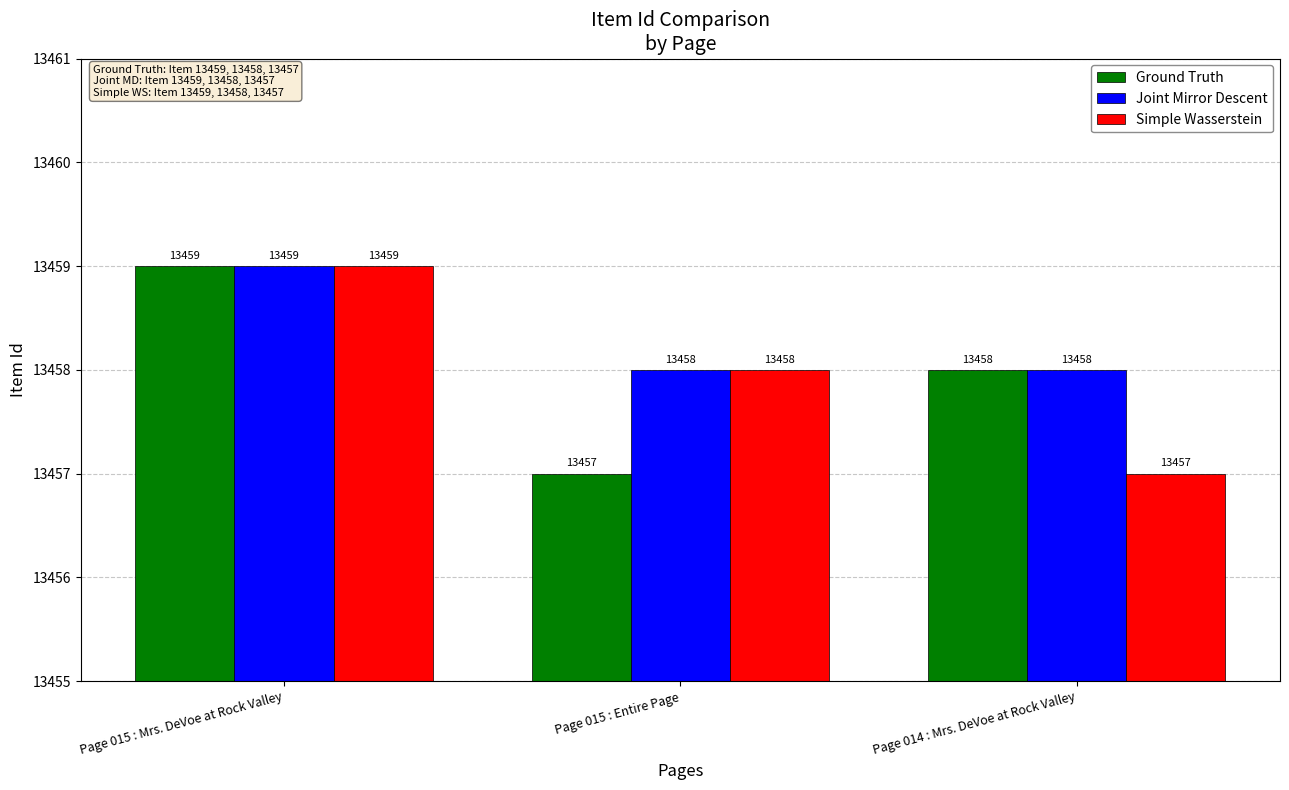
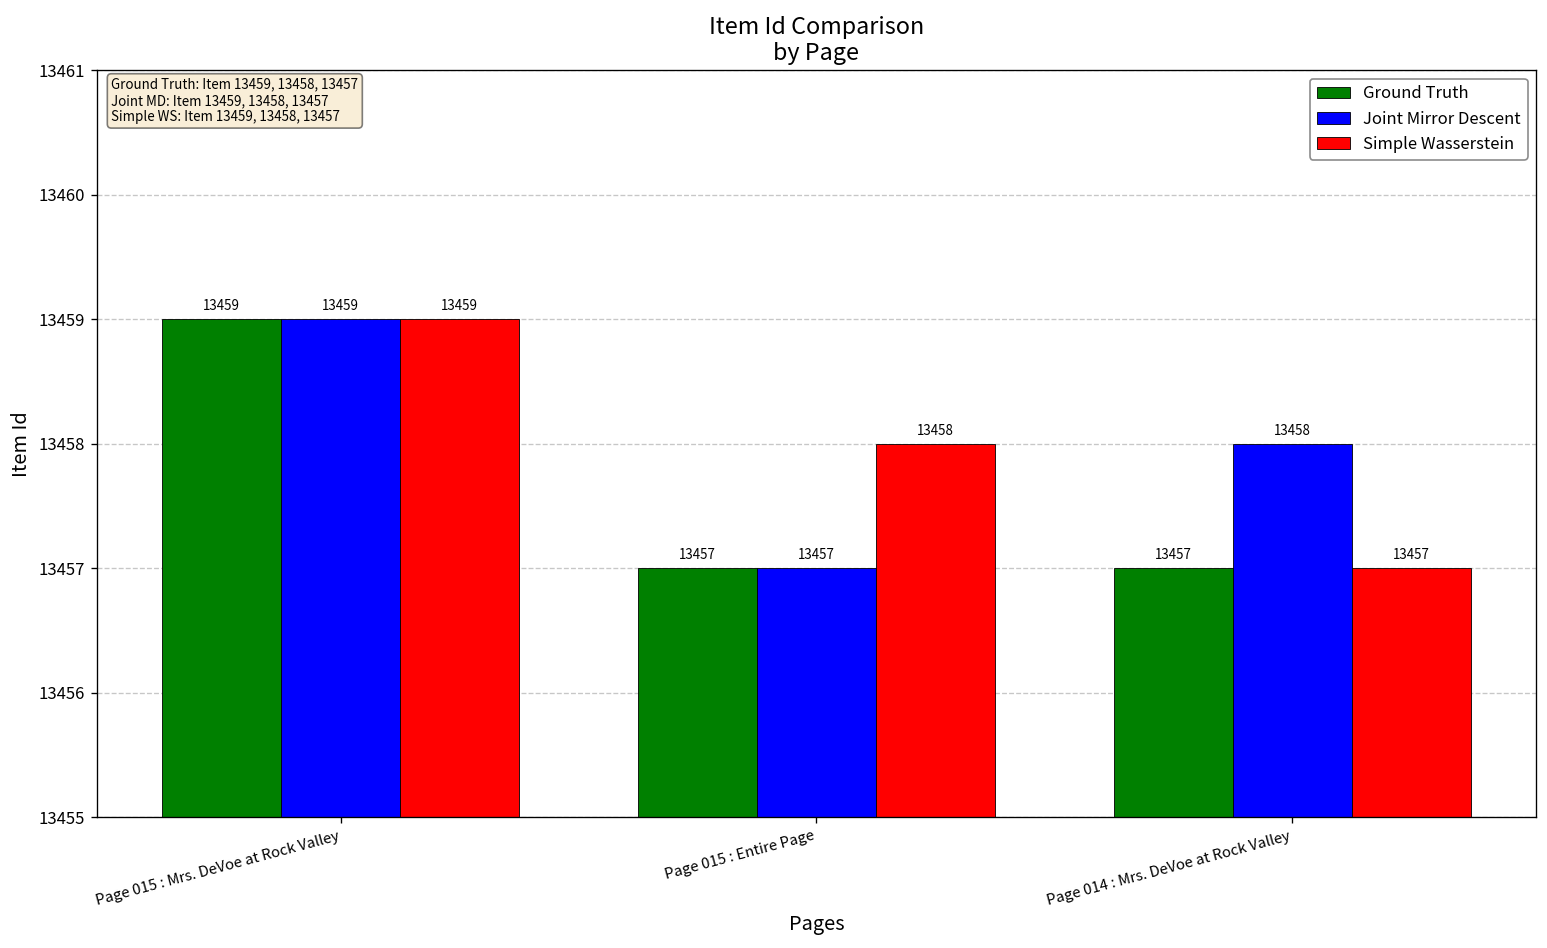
  {
    "Ground Truth": {
      "Page 015 : Mrs. DeVoe at Rock Valley": 13459,
      "Page 015 : Entire Page": 13457,
-     "Page 014 : Mrs. DeVoe at Rock Valley": 13458
+     "Page 014 : Mrs. DeVoe at Rock Valley": 13457
    },
    "Joint Mirror Descent": {
      "Page 015 : Mrs. DeVoe at Rock Valley": 13459,
-     "Page 015 : Entire Page": 13458,
+     "Page 015 : Entire Page": 13457,
      "Page 014 : Mrs. DeVoe at Rock Valley": 13458
    },
    "Simple Wasserstein": {
      "Page 015 : Mrs. DeVoe at Rock Valley": 13459,
      "Page 015 : Entire Page": 13458,
      "Page 014 : Mrs. DeVoe at Rock Valley": 13457
    }
  }
